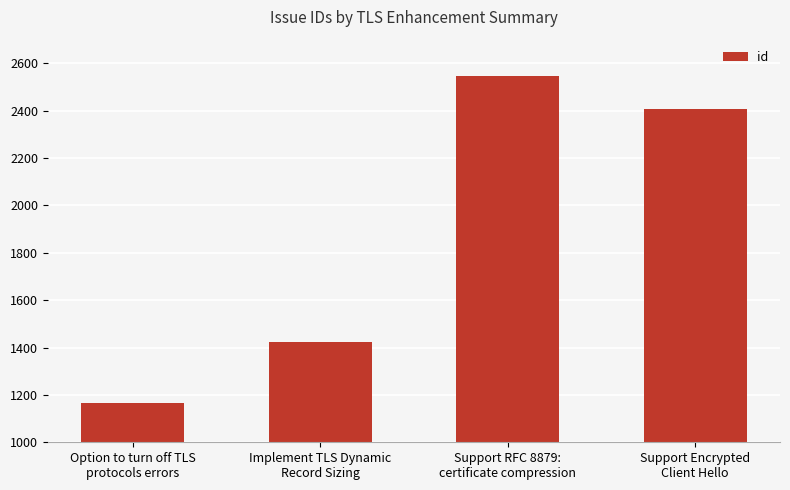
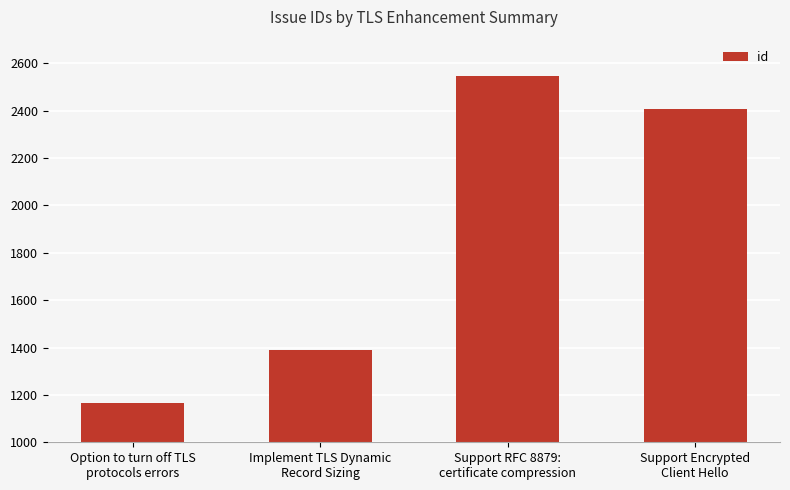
  {
    "Option to turn off TLS protocols errors": 1160,
-   "Implement TLS Dynamic Record Sizing": 1420,
+   "Implement TLS Dynamic Record Sizing": 1390,
    "Support RFC 8879: certificate compression": 2550,
    "Support Encrypted Client Hello": 2410
  }
